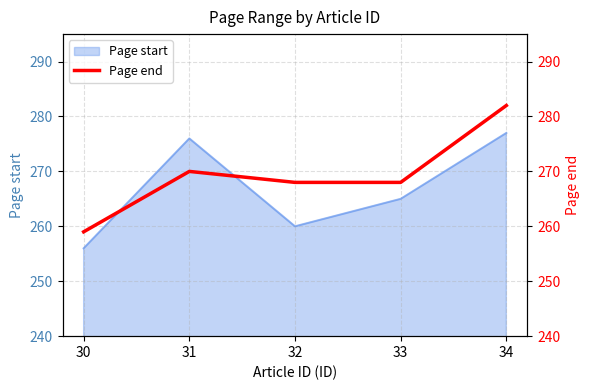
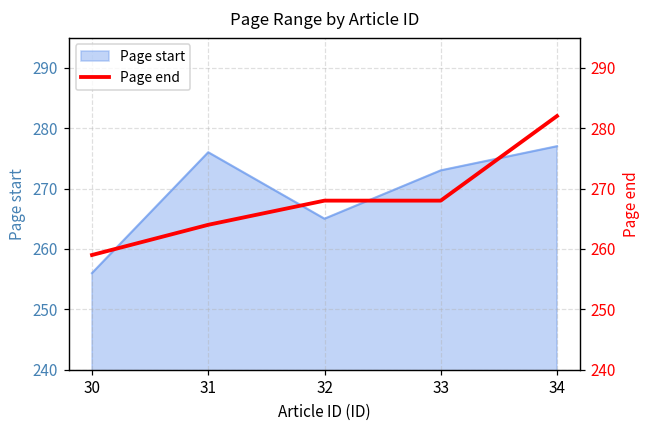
  {
    "Page start": {
      "30": 256,
      "31": 276,
-     "32": 260,
-     "33": 265,
+     "32": 265,
+     "33": 273,
      "34": 277
    },
    "Page end": {
      "30": 259,
-     "31": 270,
+     "31": 264,
      "32": 268,
      "33": 268,
      "34": 282
    }
  }
